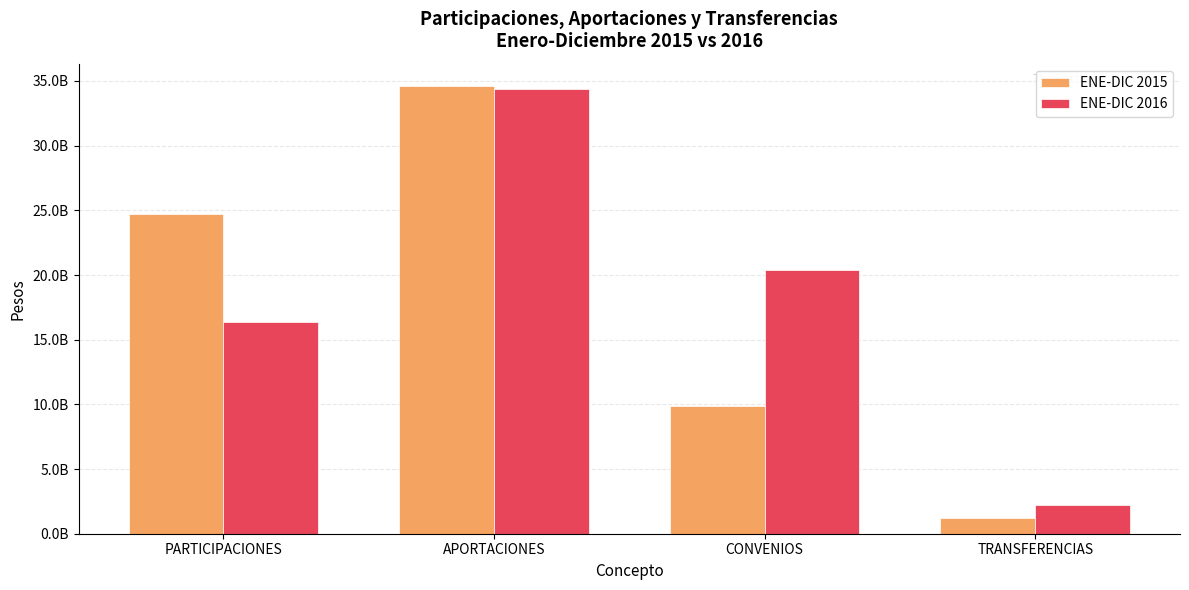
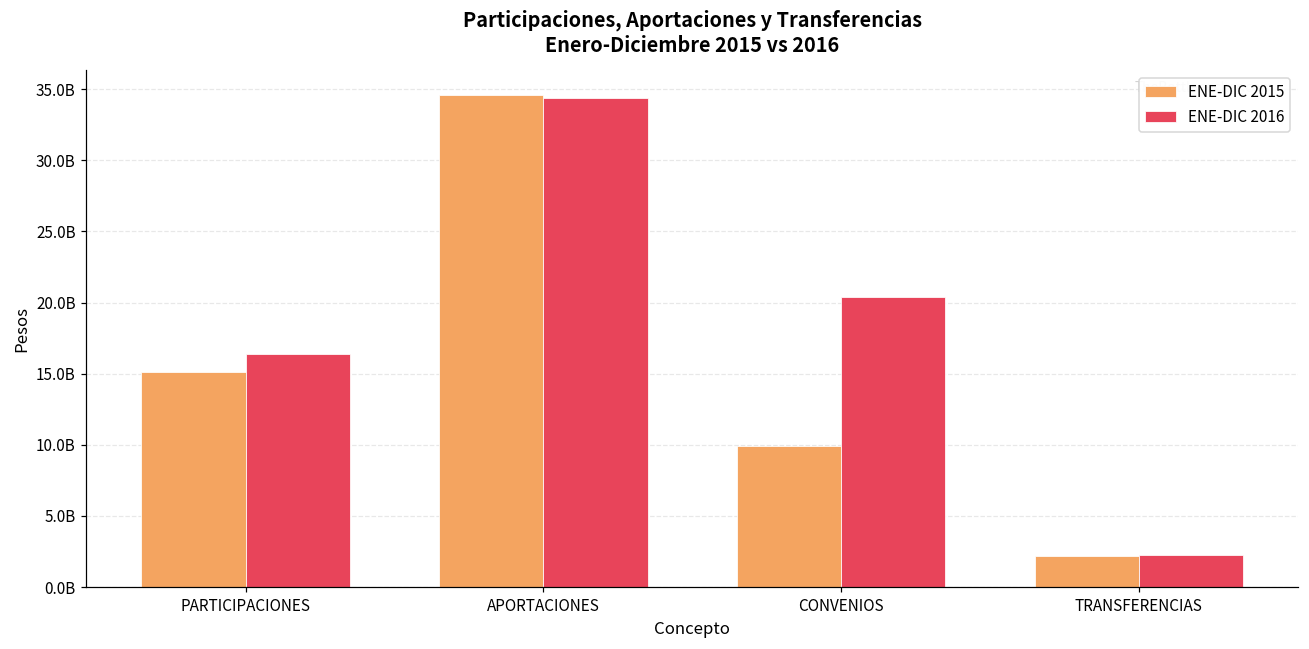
  {
    "ENE-DIC 2015": {
-     "PARTICIPACIONES": 24700000000,
+     "PARTICIPACIONES": 15100000000,
      "APORTACIONES": 34600000000,
      "CONVENIOS": 9900000000,
-     "TRANSFERENCIAS": 1200000000
+     "TRANSFERENCIAS": 2200000000
    },
    "ENE-DIC 2016": {
      "PARTICIPACIONES": 16400000000,
      "APORTACIONES": 34400000000,
      "CONVENIOS": 20400000000,
      "TRANSFERENCIAS": 2200000000
    }
  }
